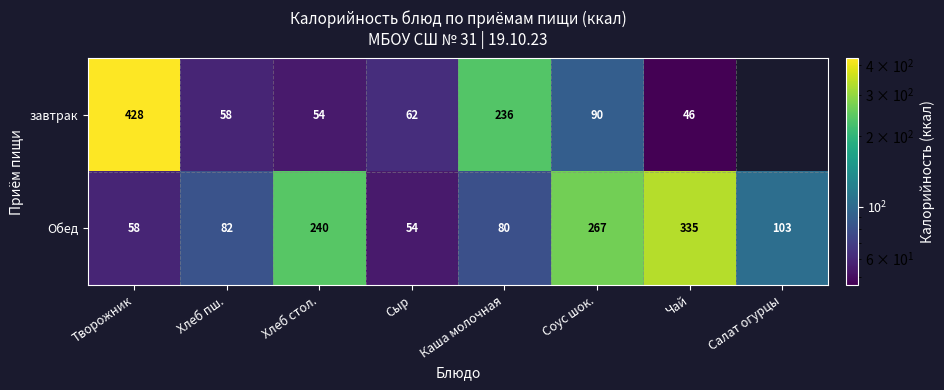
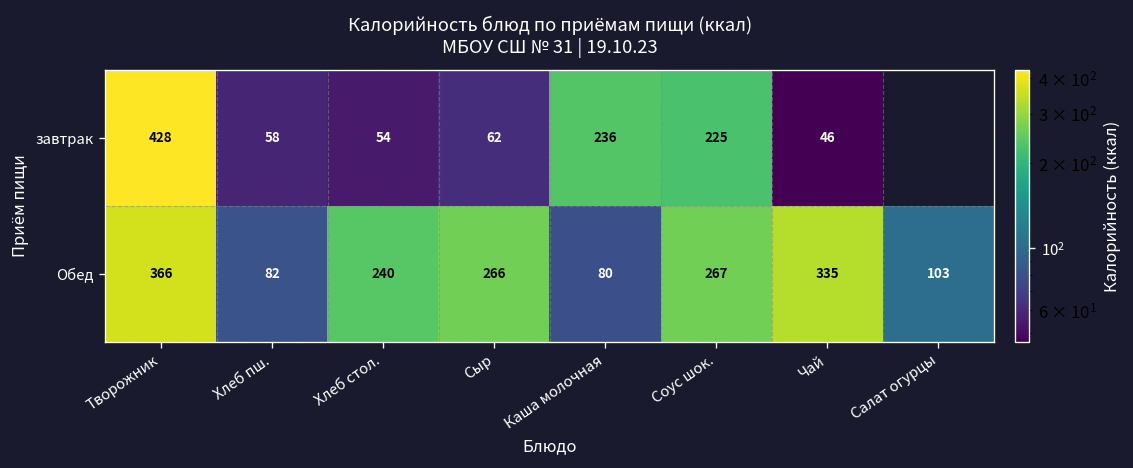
  {
    "завтрак": {
      "Творожник": 428,
      "Хлеб пш.": 58,
      "Хлеб стол.": 54,
      "Сыр": 62,
      "Каша молочная": 236,
-     "Соус шок.": 90,
+     "Соус шок.": 225,
      "Чай": 46
    },
    "Обед": {
-     "Творожник": 58,
+     "Творожник": 366,
      "Хлеб пш.": 82,
      "Хлеб стол.": 240,
-     "Сыр": 54,
+     "Сыр": 266,
      "Каша молочная": 80,
      "Соус шок.": 267,
      "Чай": 335,
      "Салат огурцы": 103
    }
  }
